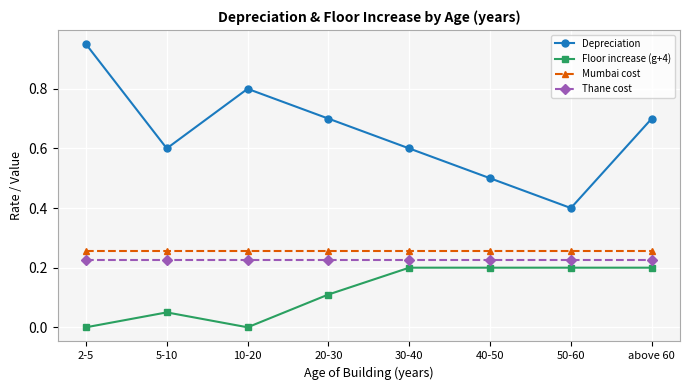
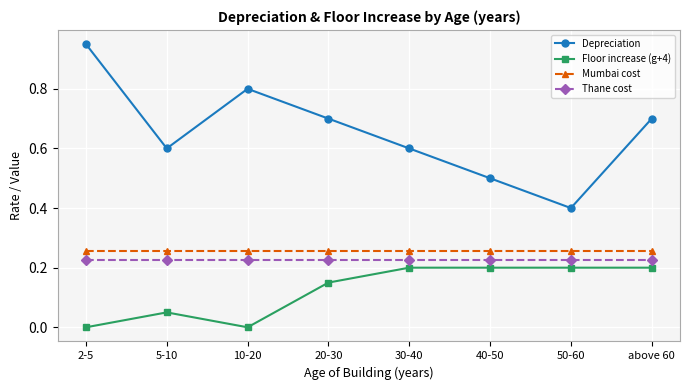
  {
    "Depreciation": {
      "2-5": 0.95,
      "5-10": 0.60,
      "10-20": 0.80,
      "20-30": 0.70,
      "30-40": 0.60,
      "40-50": 0.50,
      "50-60": 0.40,
      "above 60": 0.70
    },
    "Floor increase (g+4)": {
      "2-5": 0.00,
      "5-10": 0.05,
      "10-20": 0.00,
-     "20-30": 0.11,
+     "20-30": 0.15,
      "30-40": 0.20,
      "40-50": 0.20,
      "50-60": 0.20,
      "above 60": 0.20
    },
    "Mumbai cost": {
      "2-5": 0.26,
      "5-10": 0.26,
      "10-20": 0.26,
      "20-30": 0.26,
      "30-40": 0.26,
      "40-50": 0.26,
      "50-60": 0.26,
      "above 60": 0.26
    },
    "Thane cost": {
      "2-5": 0.22,
      "5-10": 0.22,
      "10-20": 0.22,
      "20-30": 0.22,
      "30-40": 0.22,
      "40-50": 0.22,
      "50-60": 0.22,
      "above 60": 0.22
    }
  }
